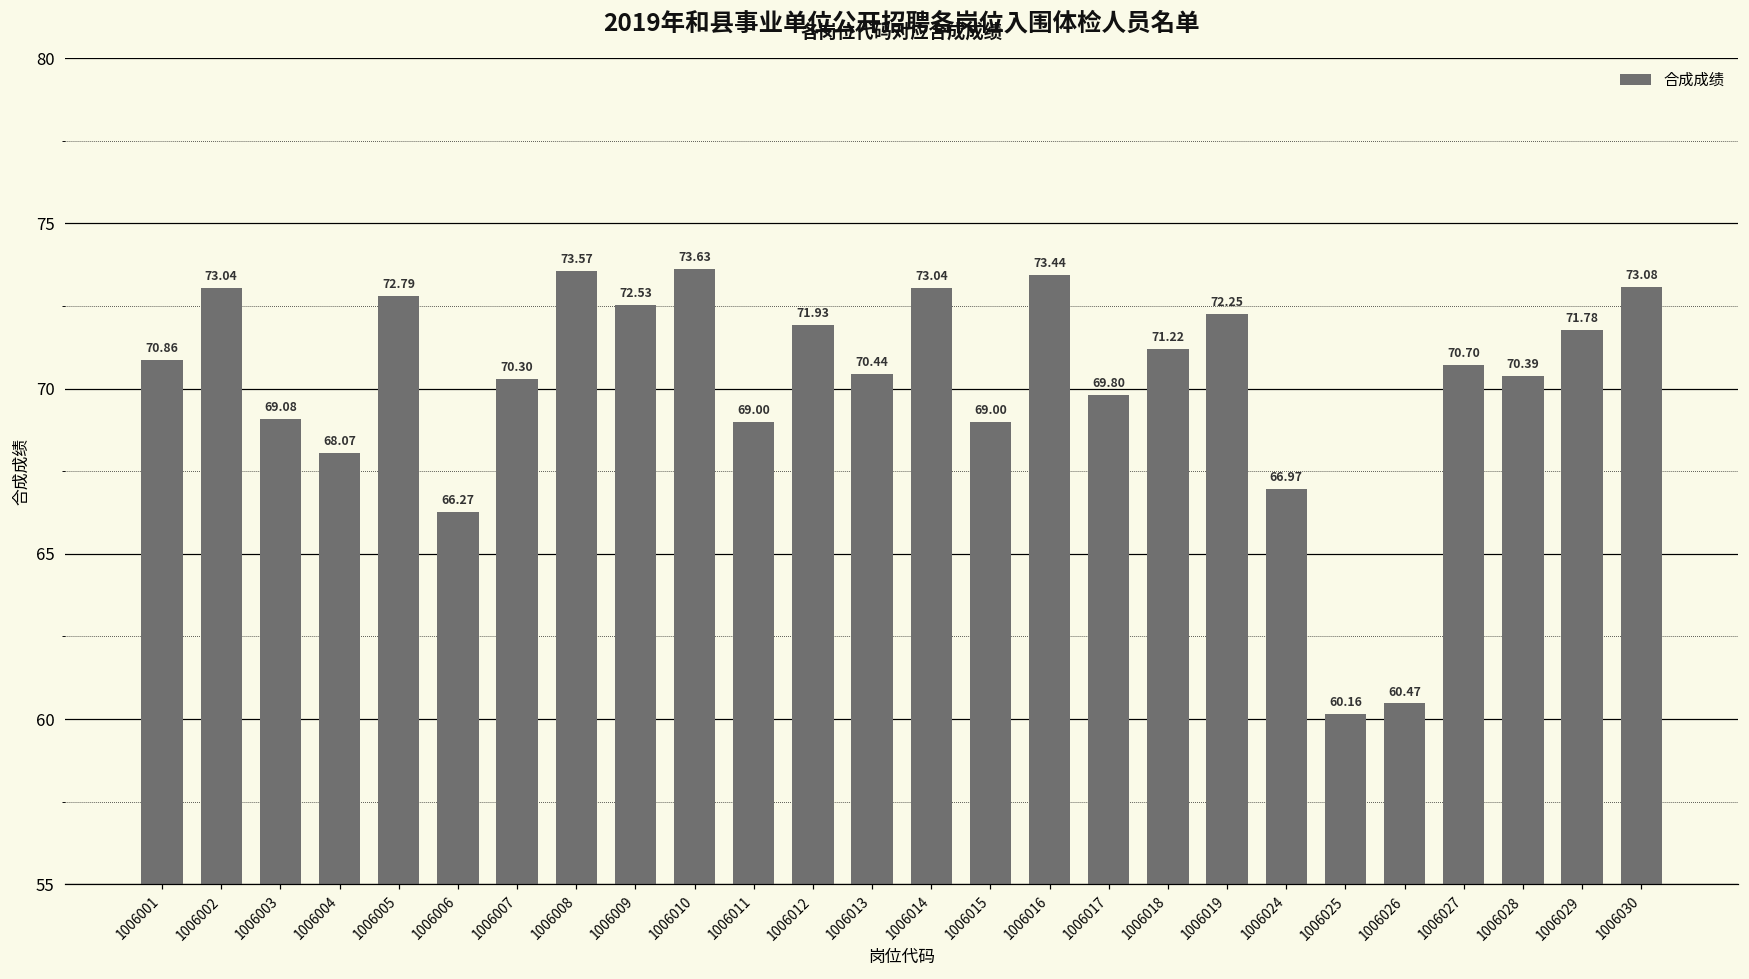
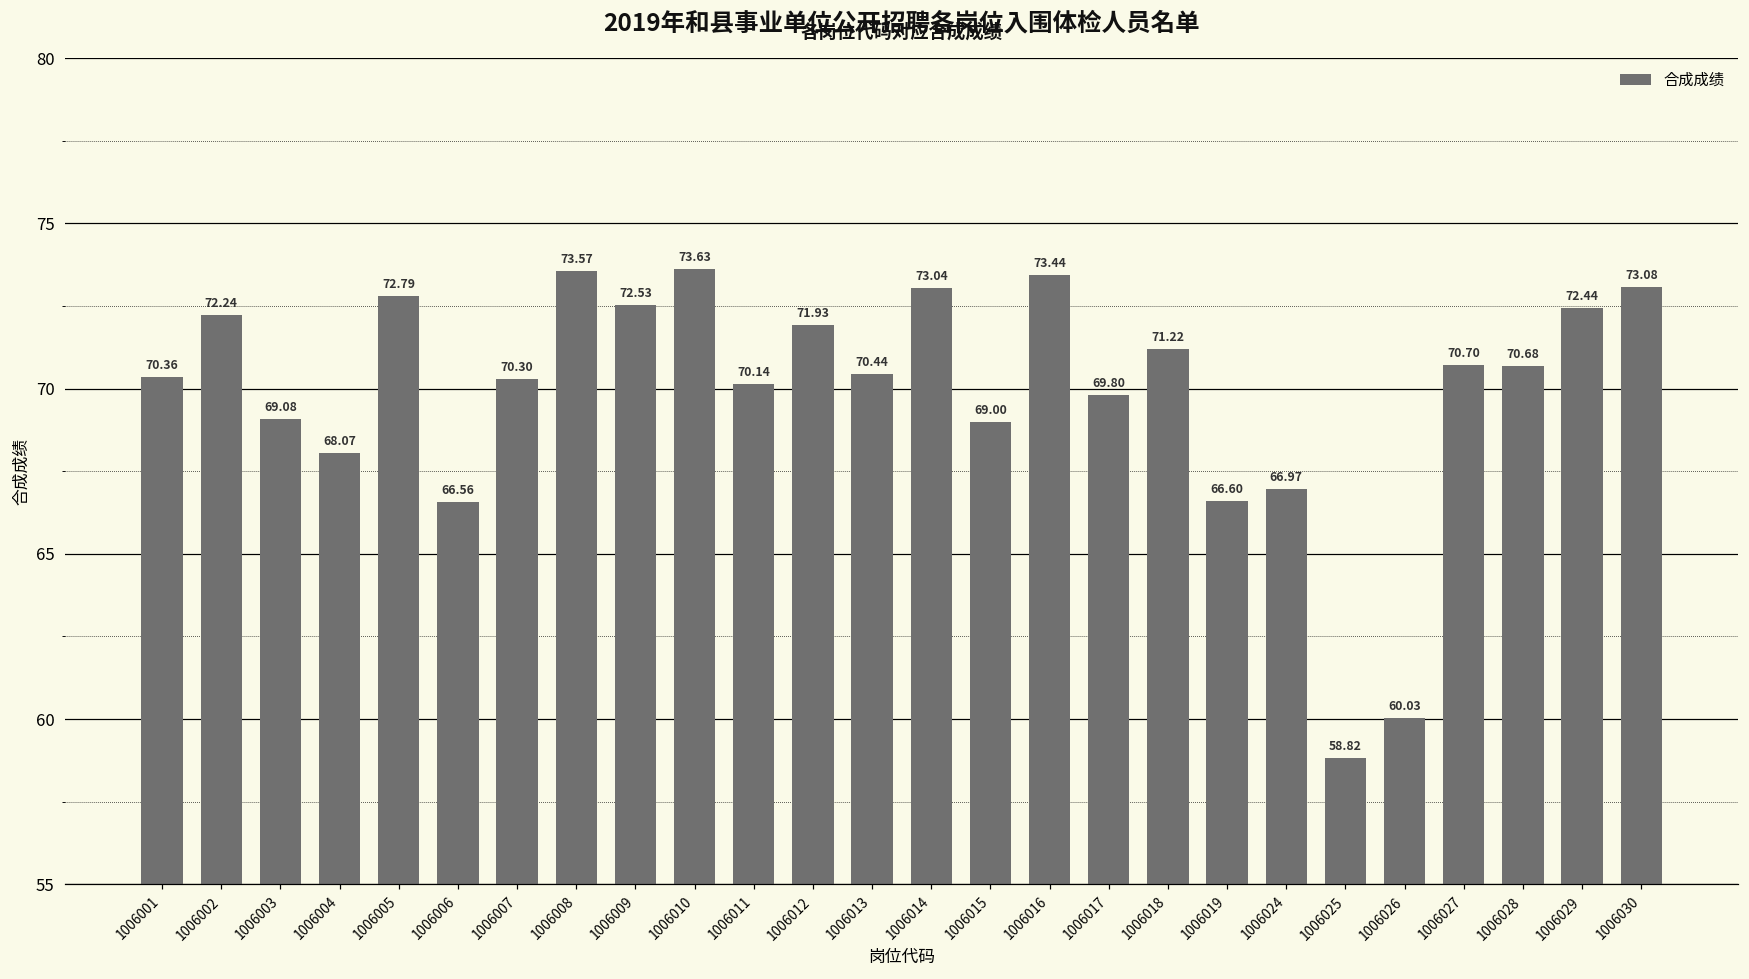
  {
-   "1006001": 70.86,
-   "1006002": 73.04,
+   "1006001": 70.36,
+   "1006002": 72.24,
    "1006003": 69.08,
    "1006004": 68.07,
    "1006005": 72.79,
-   "1006006": 66.27,
+   "1006006": 66.56,
    "1006007": 70.30,
    "1006008": 73.57,
    "1006009": 72.53,
    "1006010": 73.63,
-   "1006011": 69.00,
+   "1006011": 70.14,
    "1006012": 71.93,
    "1006013": 70.44,
    "1006014": 73.04,
    "1006015": 69.00,
    "1006016": 73.44,
    "1006017": 69.80,
    "1006018": 71.22,
-   "1006019": 72.25,
+   "1006019": 66.60,
    "1006024": 66.97,
-   "1006025": 60.16,
-   "1006026": 60.47,
+   "1006025": 58.82,
+   "1006026": 60.03,
    "1006027": 70.70,
-   "1006028": 70.39,
-   "1006029": 71.78,
+   "1006028": 70.68,
+   "1006029": 72.44,
    "1006030": 73.08
  }
